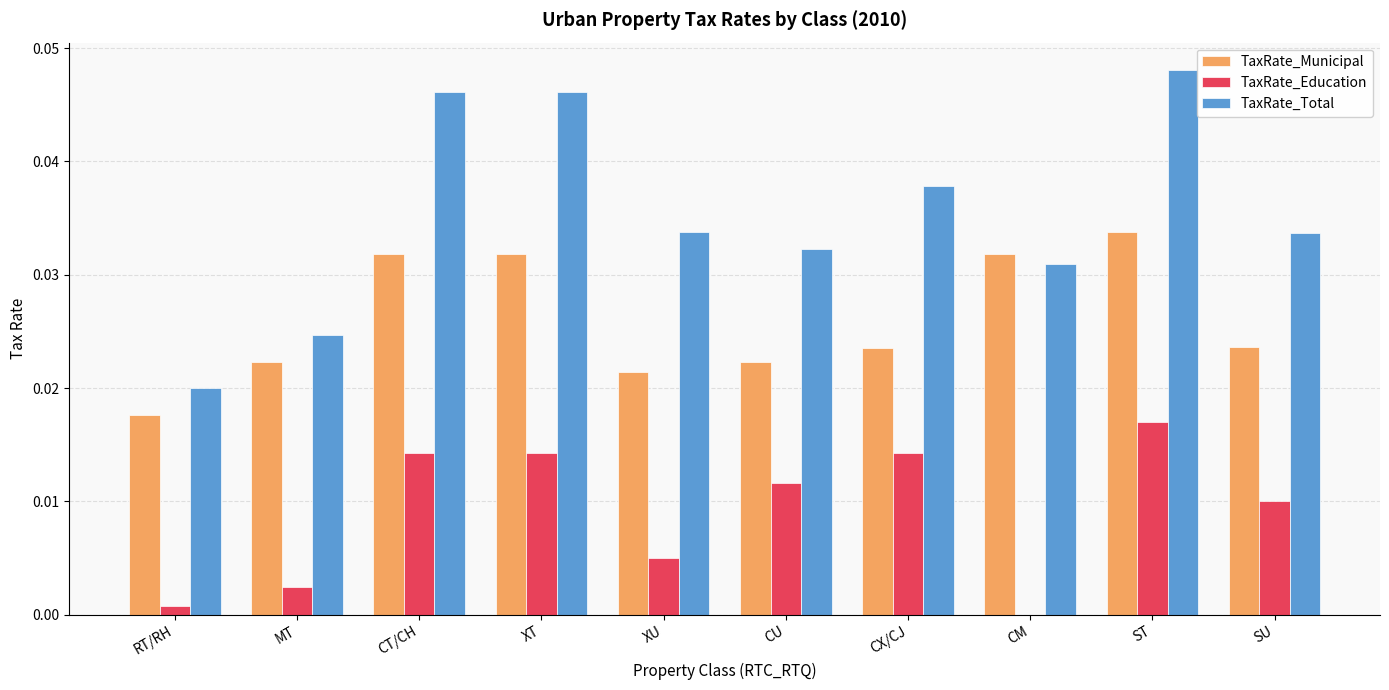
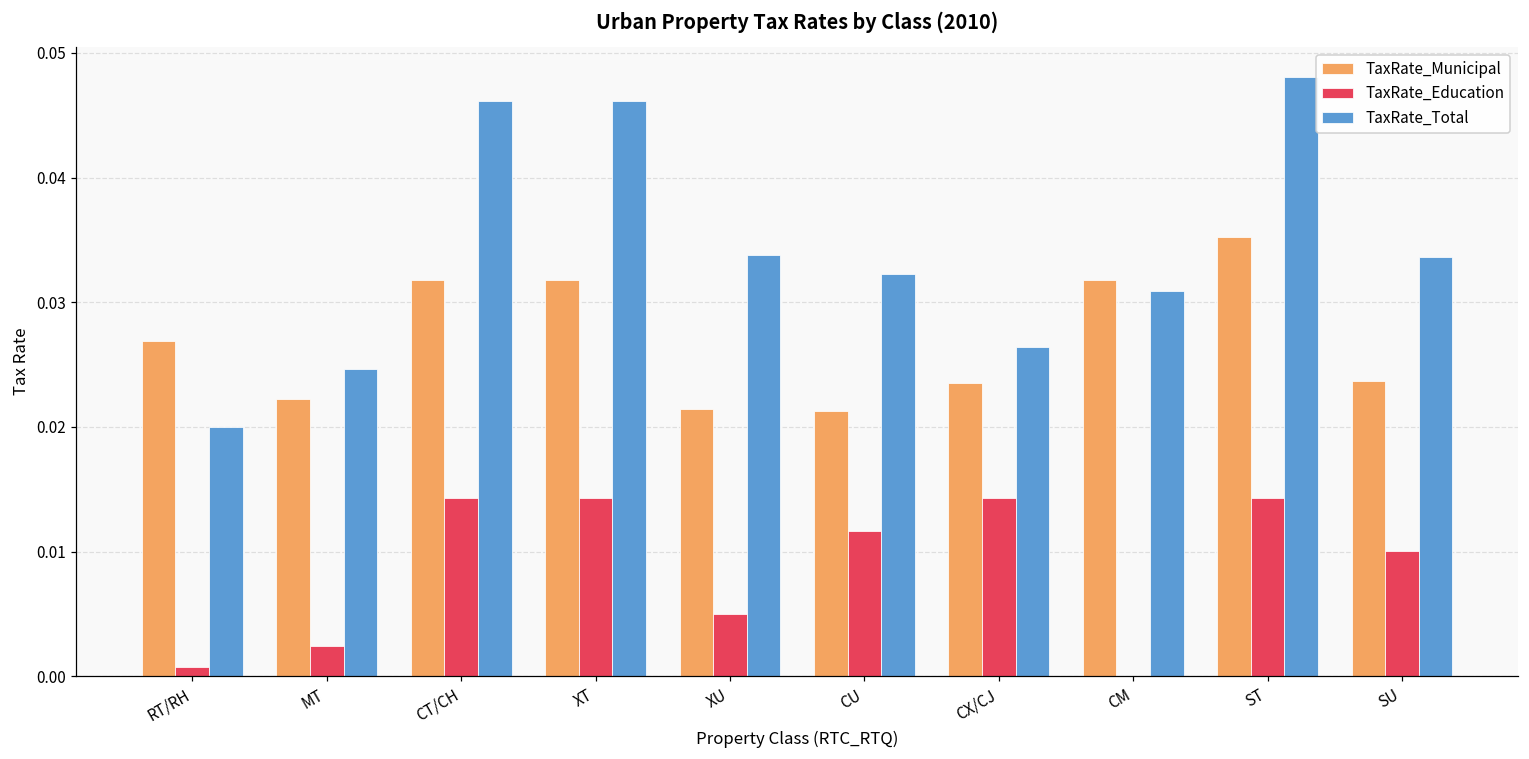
  {
    "TaxRate_Municipal": {
-     "RT/RH": 0.0176,
+     "RT/RH": 0.0269,
      "MT": 0.0223,
      "CT/CH": 0.0318,
      "XT": 0.0318,
      "XU": 0.0214,
-     "CU": 0.0223,
+     "CU": 0.0212,
      "CX/CJ": 0.0235,
      "CM": 0.0318,
-     "ST": 0.0338,
+     "ST": 0.0352,
      "SU": 0.0236
    },
    "TaxRate_Education": {
      "RT/RH": 0.0007,
      "MT": 0.0024,
      "CT/CH": 0.0143,
      "XT": 0.0143,
      "XU": 0.0050,
      "CU": 0.0117,
      "CX/CJ": 0.0143,
      "CM": 0.0000,
-     "ST": 0.0170,
+     "ST": 0.0143,
      "SU": 0.0100
    },
    "TaxRate_Total": {
      "RT/RH": 0.0200,
      "MT": 0.0247,
      "CT/CH": 0.0461,
      "XT": 0.0461,
      "XU": 0.0338,
      "CU": 0.0323,
-     "CX/CJ": 0.0378,
+     "CX/CJ": 0.0264,
      "CM": 0.0309,
      "ST": 0.0481,
      "SU": 0.0337
    }
  }
